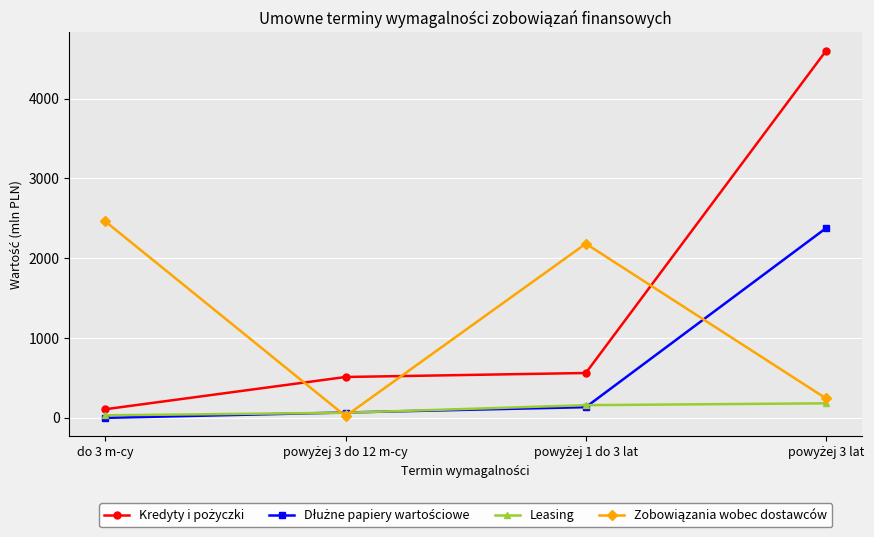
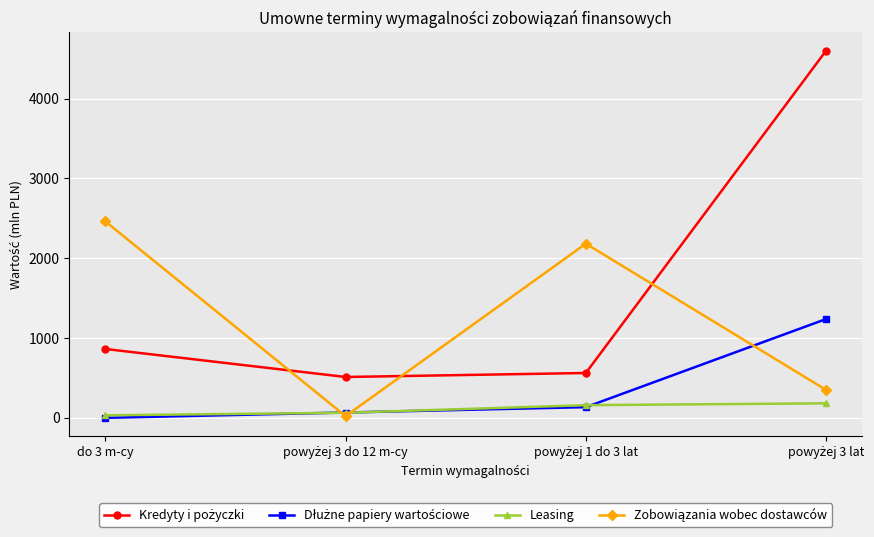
  {
    "Kredyty i pożyczki": {
-     "do 3 m-cy": 100,
+     "do 3 m-cy": 900,
      "powyżej 3 do 12 m-cy": 500,
      "powyżej 1 do 3 lat": 600,
      "powyżej 3 lat": 4600
    },
    "Dłużne papiery wartościowe": {
-     "powyżej 3 lat": 2400
+     "powyżej 3 lat": 1200
    },
    "Leasing": {
      "powyżej 3 lat": 200
    },
    "Zobowiązania wobec dostawców": {
      "do 3 m-cy": 2500,
      "powyżej 3 do 12 m-cy": 0,
      "powyżej 1 do 3 lat": 2200,
-     "powyżej 3 lat": 200
+     "powyżej 3 lat": 400
    }
  }
